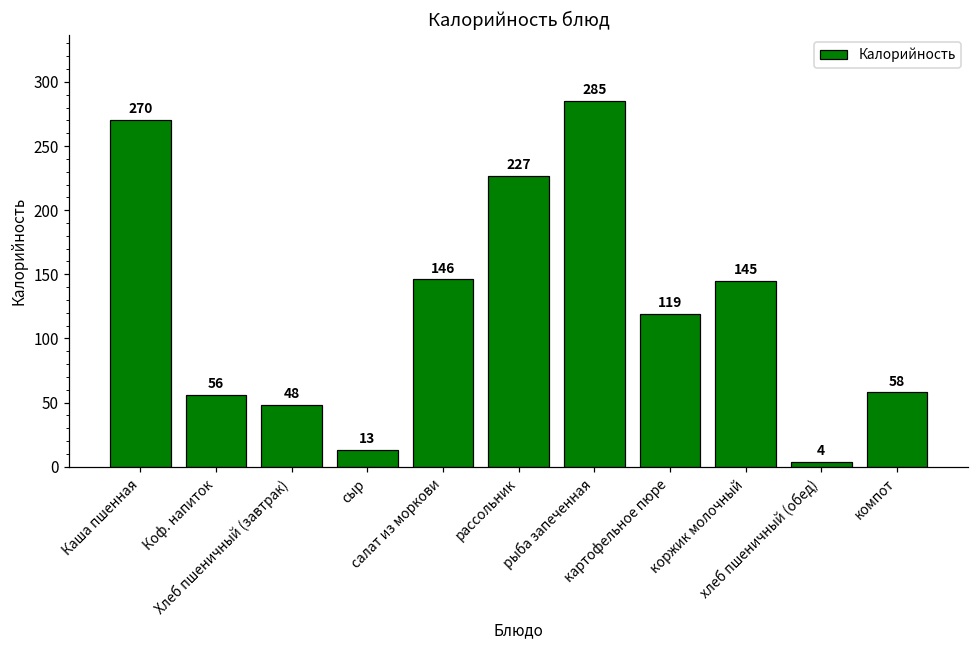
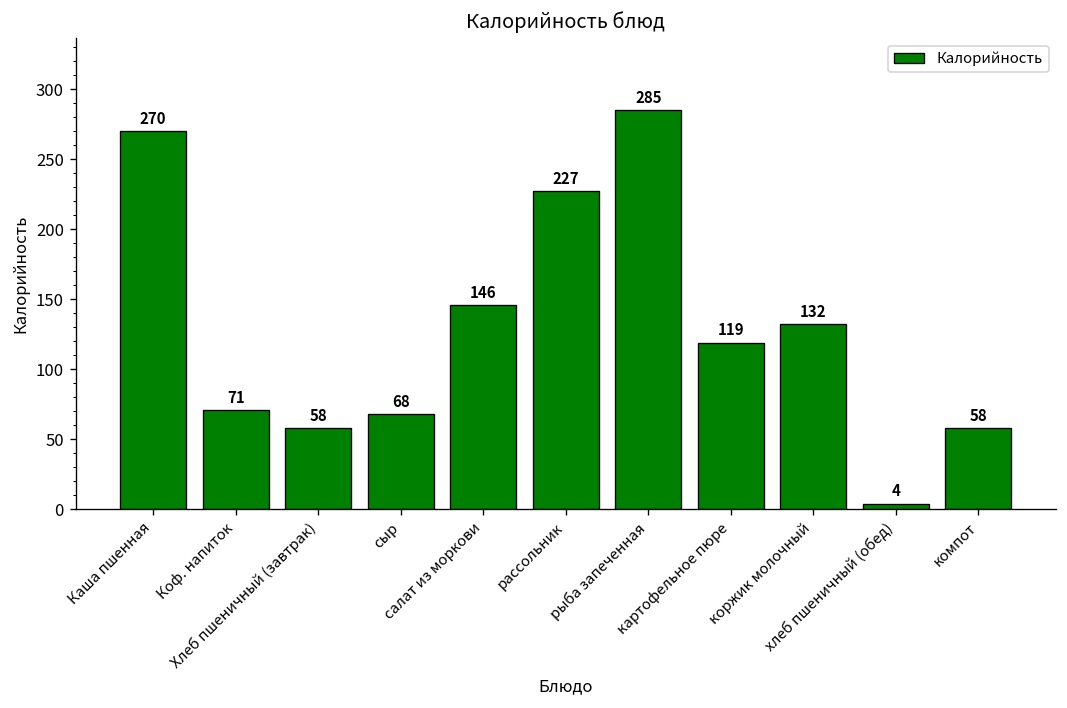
  {
    "Каша пшенная": 270,
-   "Коф. напиток": 56,
-   "Хлеб пшеничный (завтрак)": 48,
-   "сыр": 13,
+   "Коф. напиток": 71,
+   "Хлеб пшеничный (завтрак)": 58,
+   "сыр": 68,
    "салат из моркови": 146,
    "рассольник": 227,
    "рыба запеченная": 285,
    "картофельное пюре": 119,
-   "коржик молочный": 145,
+   "коржик молочный": 132,
    "хлеб пшеничный (обед)": 4,
    "компот": 58
  }
